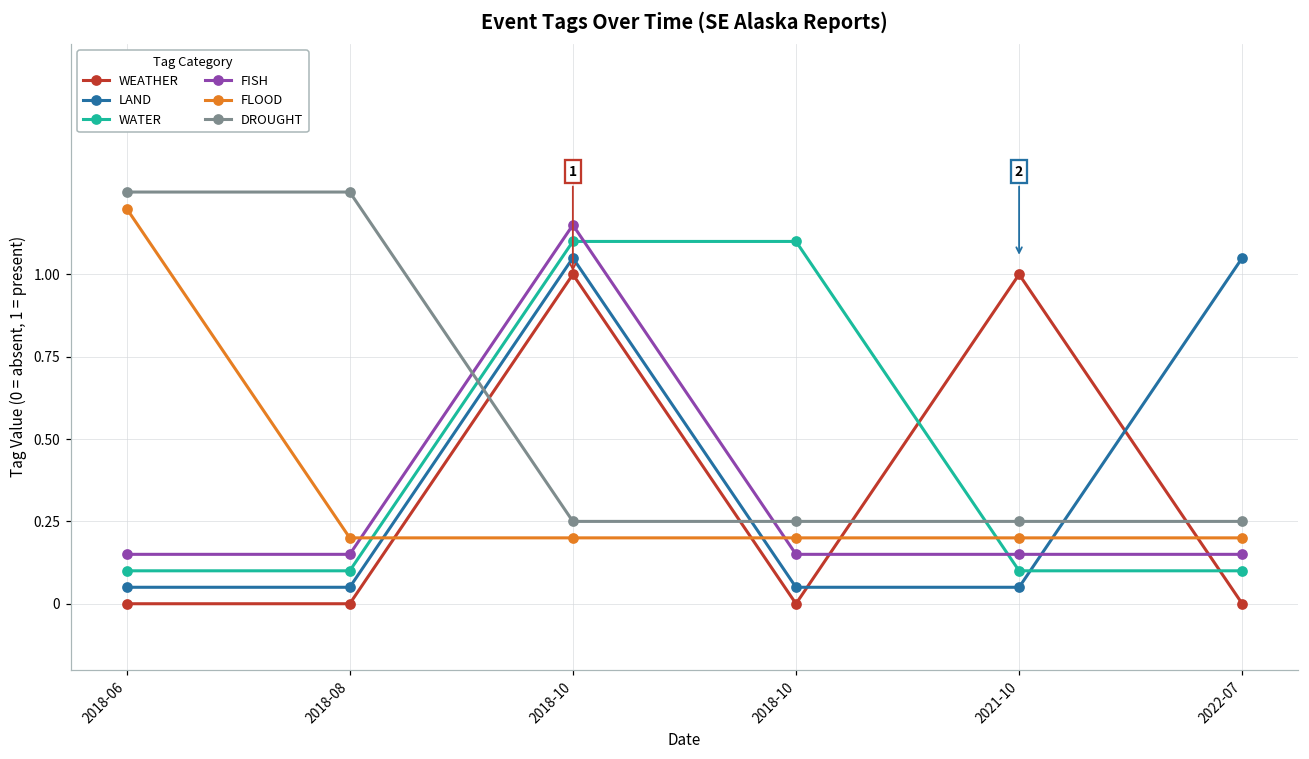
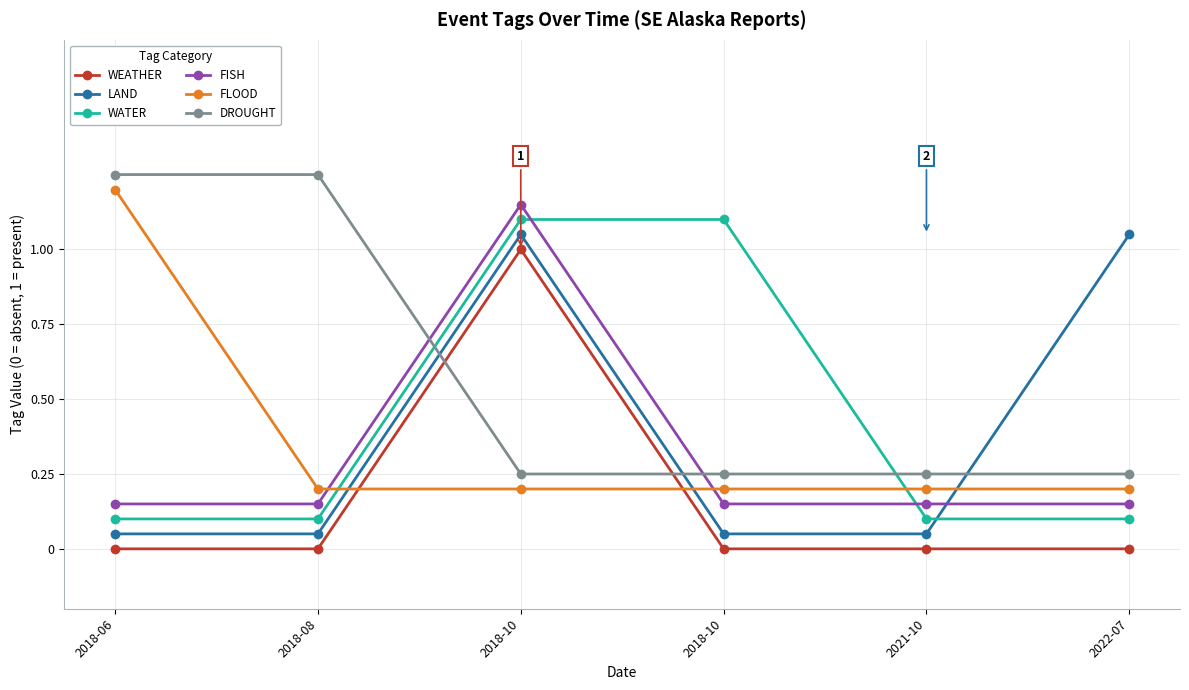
  {
    "WEATHER": {
      "2018-06": 0,
      "2018-08": 0,
-     "2021-10": 1,
+     "2021-10": 0,
      "2022-07": 0
    },
    "LAND": {
      "2018-06": 0.05,
      "2018-08": 0.05,
      "2021-10": 0.05,
      "2022-07": 1.05
    },
    "WATER": {
      "2018-06": 0.10,
      "2018-08": 0.10,
      "2021-10": 0.10,
      "2022-07": 0.10
    },
    "FISH": {
      "2018-06": 0.15,
      "2018-08": 0.15,
      "2021-10": 0.15,
      "2022-07": 0.15
    },
    "FLOOD": {
      "2018-06": 1.20,
      "2018-08": 0.20,
      "2021-10": 0.20,
      "2022-07": 0.20
    },
    "DROUGHT": {
      "2018-06": 1.25,
      "2018-08": 1.25,
      "2021-10": 0.25,
      "2022-07": 0.25
    }
  }
